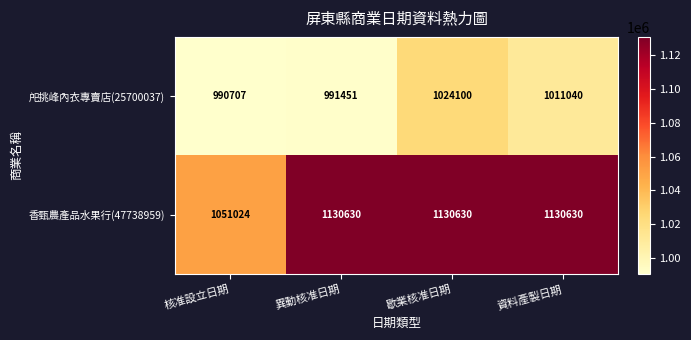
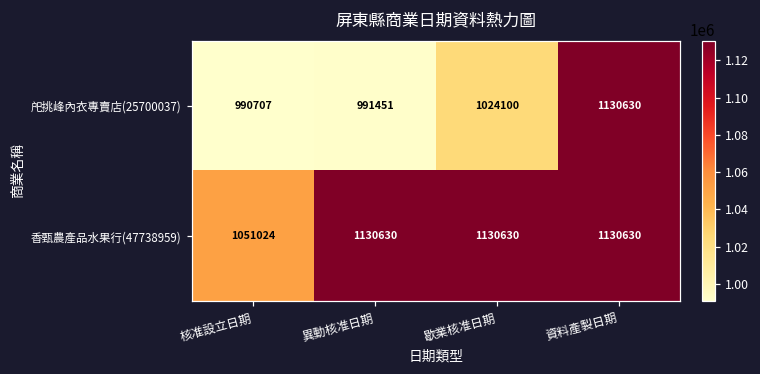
  {
    "戺挑峰內衣專賣店(25700037)": {
      "核准設立日期": 990707,
      "異動核准日期": 991451,
      "歇業核准日期": 1024100,
-     "資料產製日期": 1011040
+     "資料產製日期": 1130630
    },
    "香甄農產品水果行(47738959)": {
      "核准設立日期": 1051024,
      "異動核准日期": 1130630,
      "歇業核准日期": 1130630,
      "資料產製日期": 1130630
    }
  }
